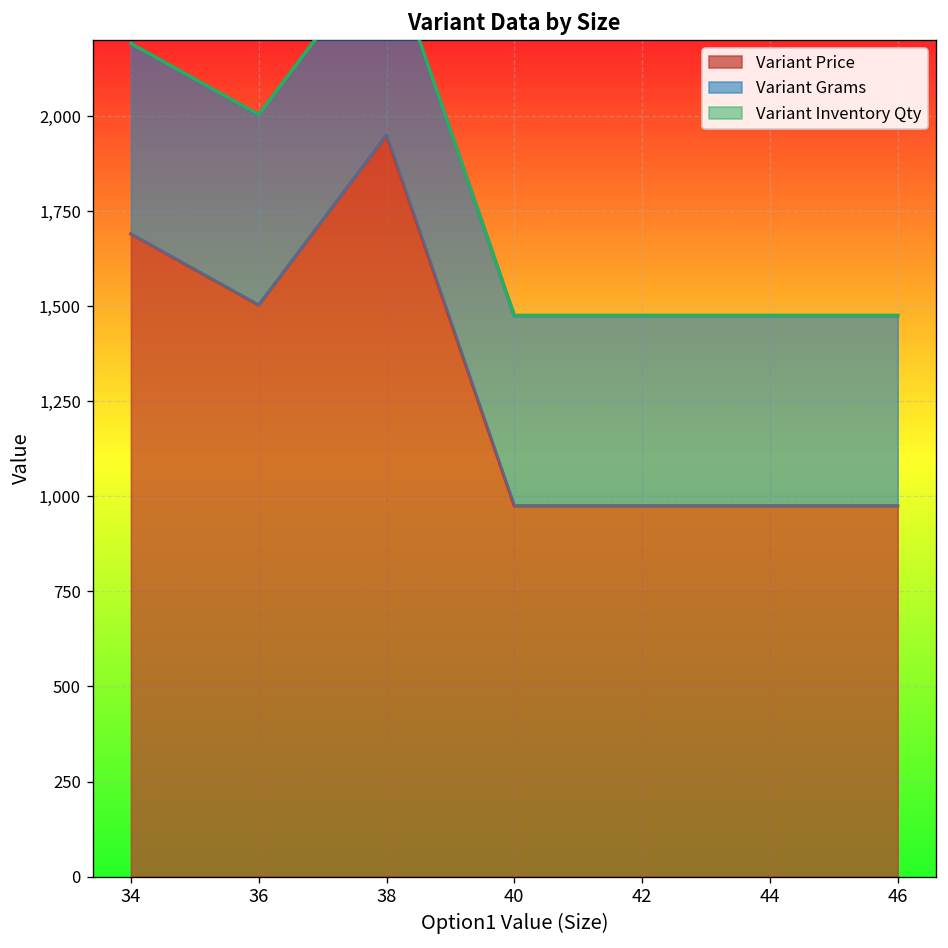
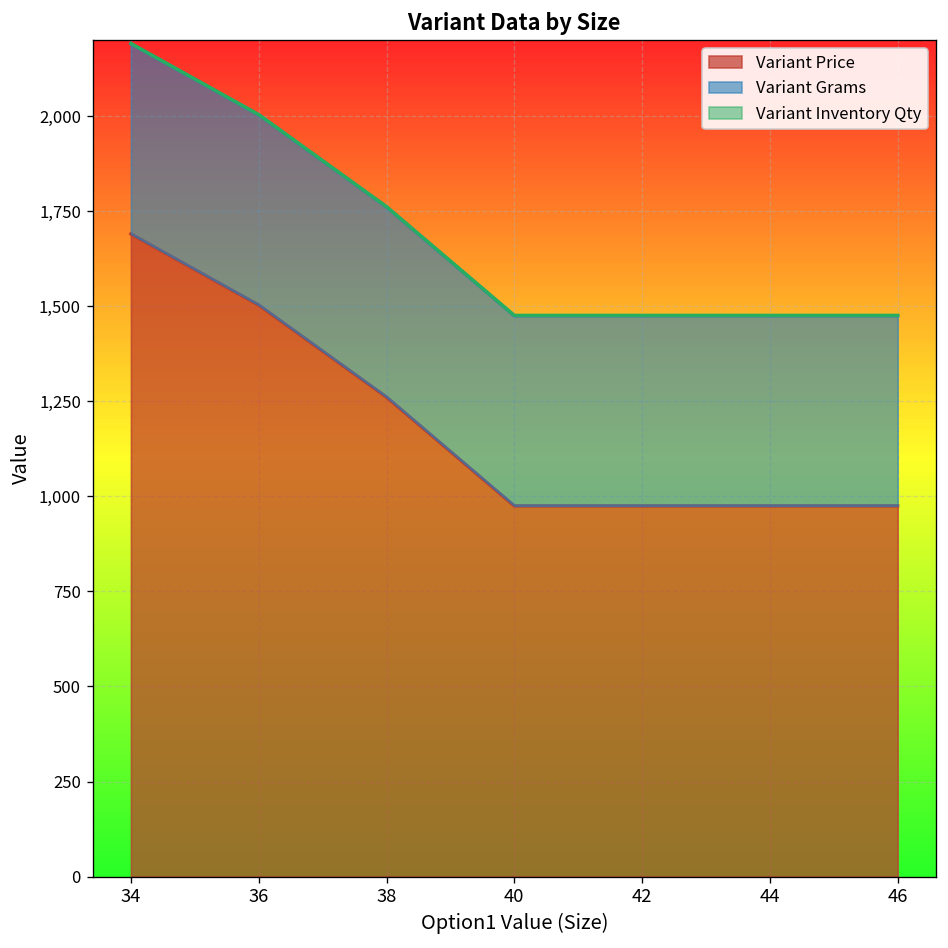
  {
    "Variant Price": {
      "34": "1,690",
      "36": "1,500",
-     "38": "1,950",
+     "38": "1,260",
      "40": "980",
      "42": "980",
      "44": "980",
      "46": "980"
    }
  }
